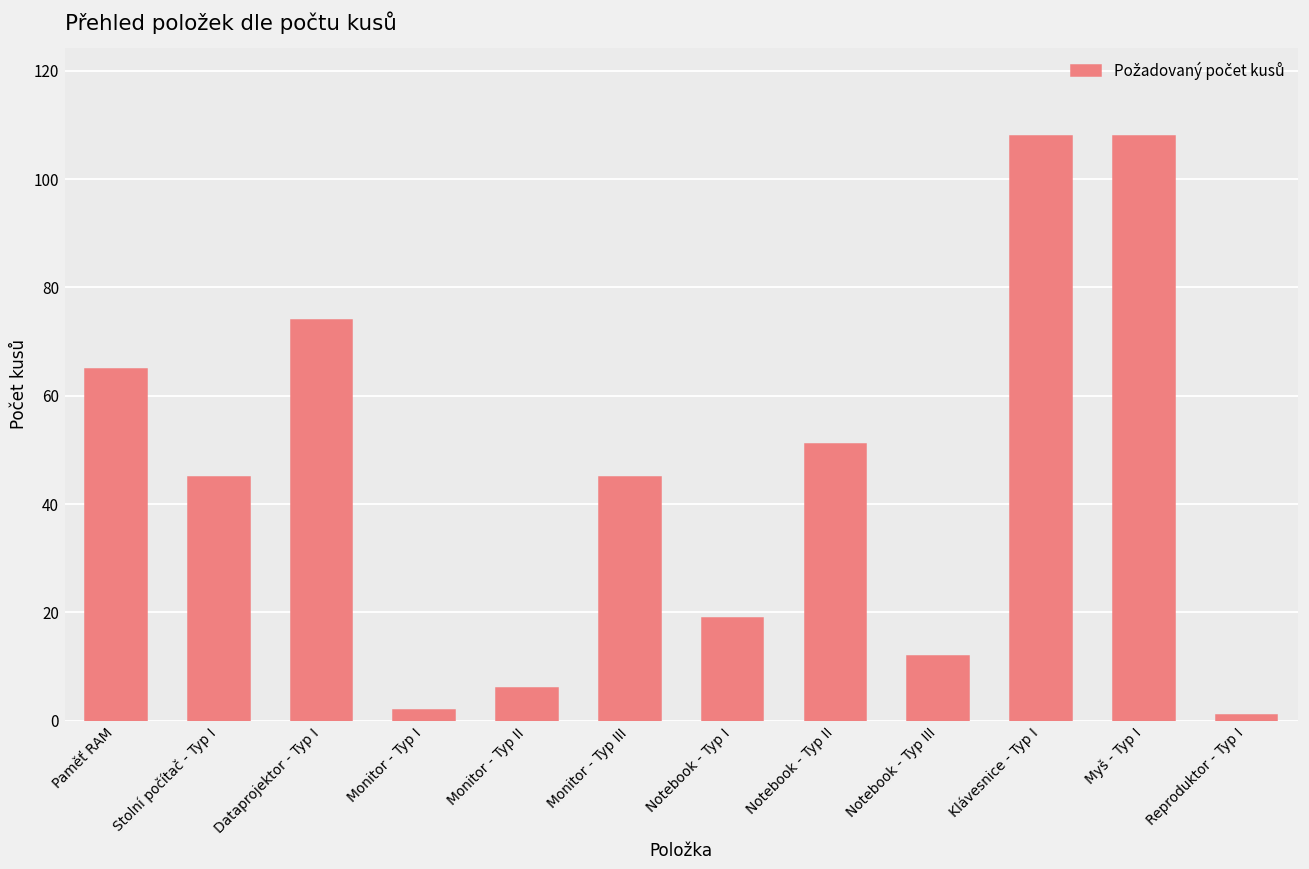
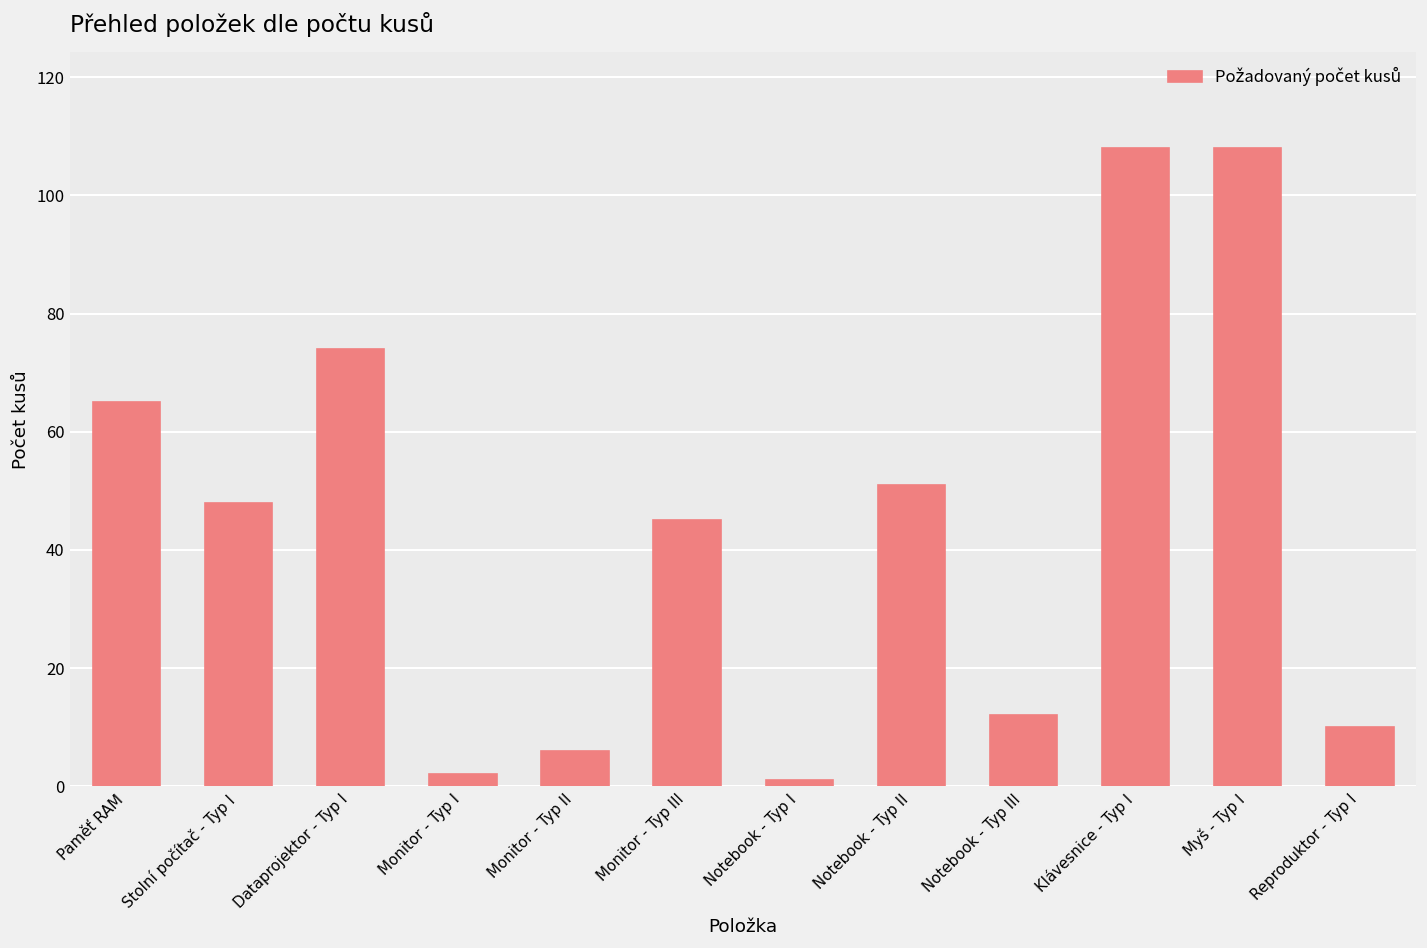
  {
    "Paměť RAM": 65,
-   "Stolní počítač - Typ I": 45,
+   "Stolní počítač - Typ I": 48,
    "Dataprojektor - Typ I": 74,
    "Monitor - Typ I": 2,
    "Monitor - Typ II": 6,
    "Monitor - Typ III": 45,
-   "Notebook - Typ I": 19,
+   "Notebook - Typ I": 1,
    "Notebook - Typ II": 51,
    "Notebook - Typ III": 12,
    "Klávesnice - Typ I": 108,
    "Myš - Typ I": 108,
-   "Reproduktor - Typ I": 1
+   "Reproduktor - Typ I": 10
  }
